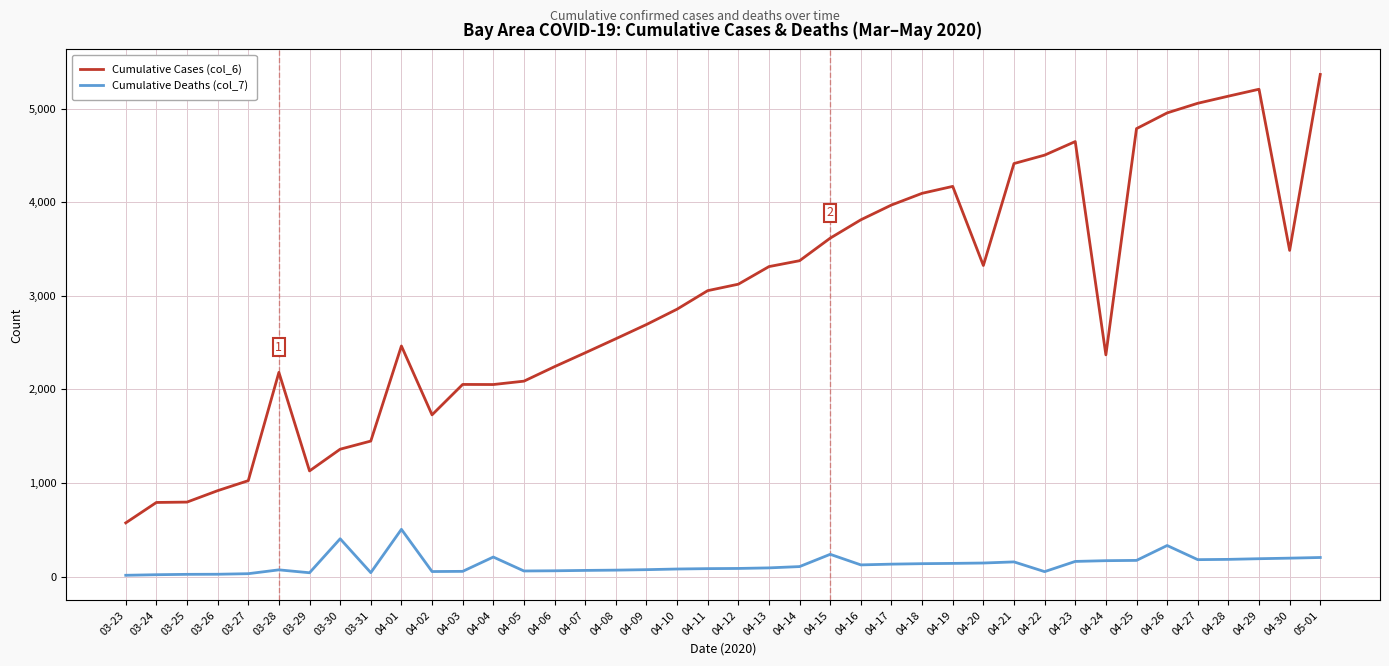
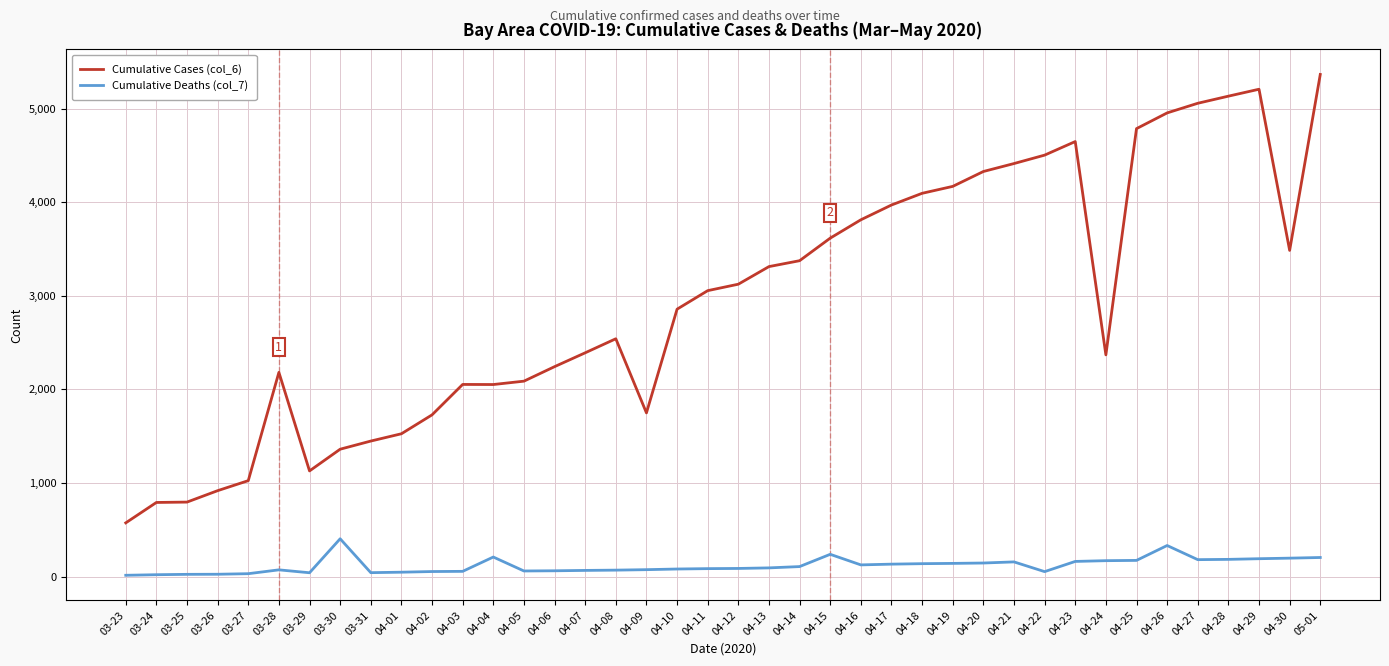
  {
    "Cumulative Cases (col_6)": {
      "03-23": "600",
      "03-24": "800",
      "03-25": "800",
      "03-26": "900",
      "03-27": "1,000",
      "03-29": "1,100",
      "03-30": "1,400",
      "03-31": "1,400",
-     "04-01": "2,500",
+     "04-01": "1,500",
      "04-02": "1,700",
      "04-03": "2,100",
      "04-04": "2,100",
      "04-05": "2,100",
      "04-06": "2,200",
      "04-07": "2,400",
      "04-08": "2,500",
-     "04-09": "2,700",
+     "04-09": "1,700",
      "04-10": "2,900",
      "04-11": "3,100",
      "04-12": "3,100",
      "04-13": "3,300",
      "04-14": "3,400",
      "04-16": "3,800",
      "04-17": "4,000",
      "04-18": "4,100",
      "04-19": "4,200",
-     "04-20": "3,300",
+     "04-20": "4,300",
      "04-21": "4,400",
      "04-22": "4,500",
      "04-23": "4,600",
      "04-24": "2,400",
      "04-25": "4,800",
      "04-26": "5,000",
      "04-27": "5,100",
      "04-28": "5,100",
      "04-29": "5,200",
      "04-30": "3,500",
      "05-01": "5,400"
    },
    "Cumulative Deaths (col_7)": {
      "03-23": "0",
      "03-24": "0",
      "03-25": "0",
      "03-26": "0",
      "03-27": "0",
      "03-28": "100",
      "03-29": "0",
      "03-30": "400",
      "03-31": "0",
-     "04-01": "500",
+     "04-01": "0",
      "04-02": "100",
      "04-03": "100",
      "04-04": "200",
      "04-05": "100",
      "04-06": "100",
      "04-07": "100",
      "04-08": "100",
      "04-09": "100",
      "04-10": "100",
      "04-11": "100",
      "04-12": "100",
      "04-13": "100",
      "04-14": "100",
      "04-15": "200",
      "04-16": "100",
      "04-17": "100",
      "04-18": "100",
      "04-19": "100",
      "04-20": "100",
      "04-21": "200",
      "04-22": "100",
      "04-23": "200",
      "04-24": "200",
      "04-25": "200",
      "04-26": "300",
      "04-27": "200",
      "04-28": "200",
      "04-29": "200",
      "04-30": "200",
      "05-01": "200"
    }
  }
